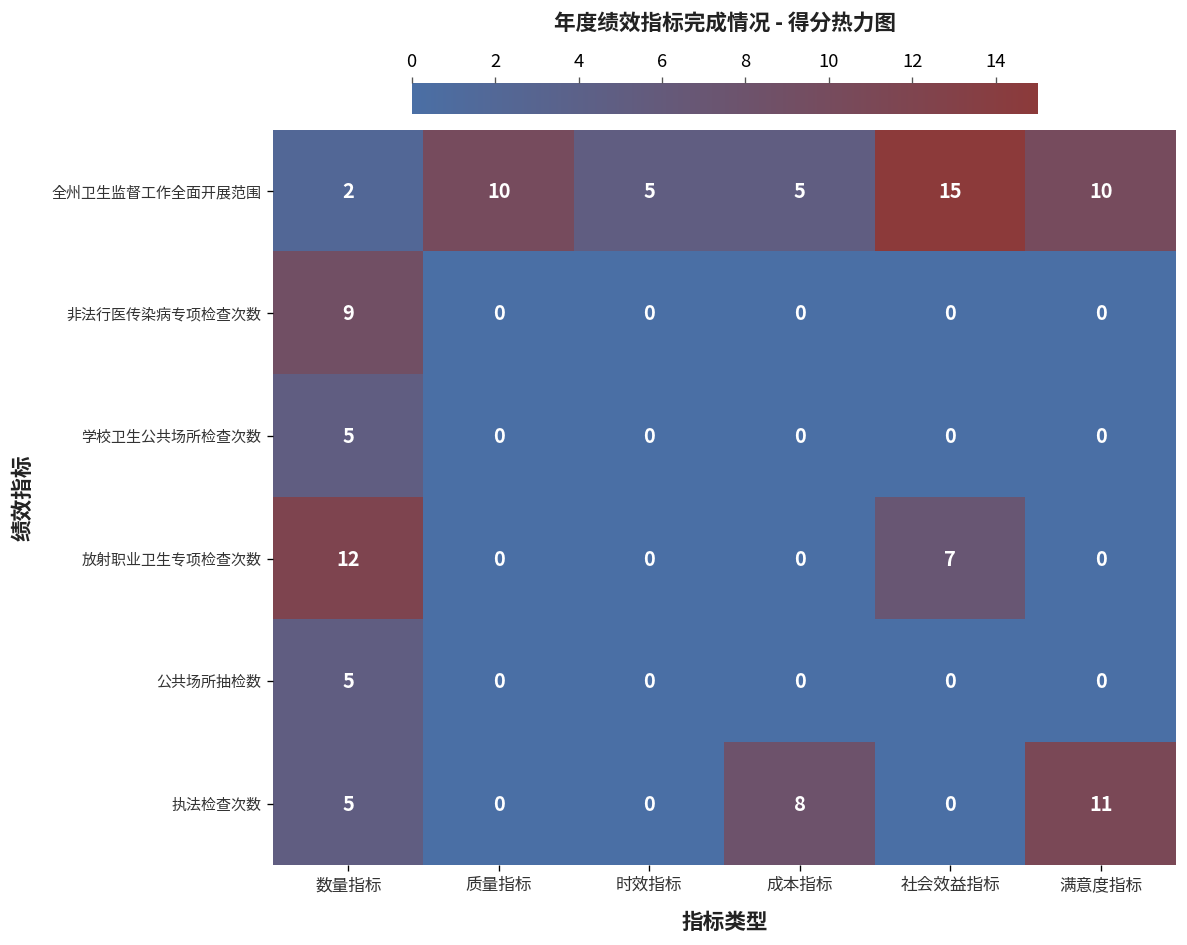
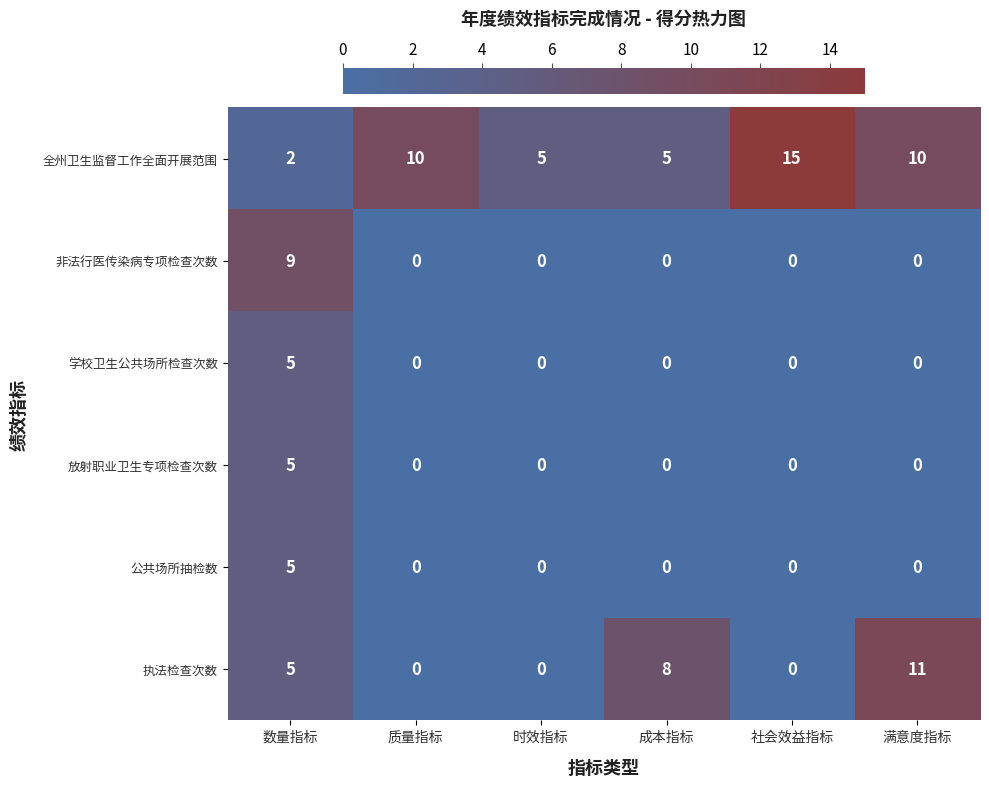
  {
    "全州卫生监督工作全面开展范围": {
      "数量指标": 2,
      "质量指标": 10,
      "时效指标": 5,
      "成本指标": 5,
      "社会效益指标": 15,
      "满意度指标": 10
    },
    "非法行医传染病专项检查次数": {
      "数量指标": 9,
      "质量指标": 0,
      "时效指标": 0,
      "成本指标": 0,
      "社会效益指标": 0,
      "满意度指标": 0
    },
    "学校卫生公共场所检查次数": {
      "数量指标": 5,
      "质量指标": 0,
      "时效指标": 0,
      "成本指标": 0,
      "社会效益指标": 0,
      "满意度指标": 0
    },
    "放射职业卫生专项检查次数": {
-     "数量指标": 12,
+     "数量指标": 5,
      "质量指标": 0,
      "时效指标": 0,
      "成本指标": 0,
-     "社会效益指标": 7,
+     "社会效益指标": 0,
      "满意度指标": 0
    },
    "公共场所抽检数": {
      "数量指标": 5,
      "质量指标": 0,
      "时效指标": 0,
      "成本指标": 0,
      "社会效益指标": 0,
      "满意度指标": 0
    },
    "执法检查次数": {
      "数量指标": 5,
      "质量指标": 0,
      "时效指标": 0,
      "成本指标": 8,
      "社会效益指标": 0,
      "满意度指标": 11
    }
  }
